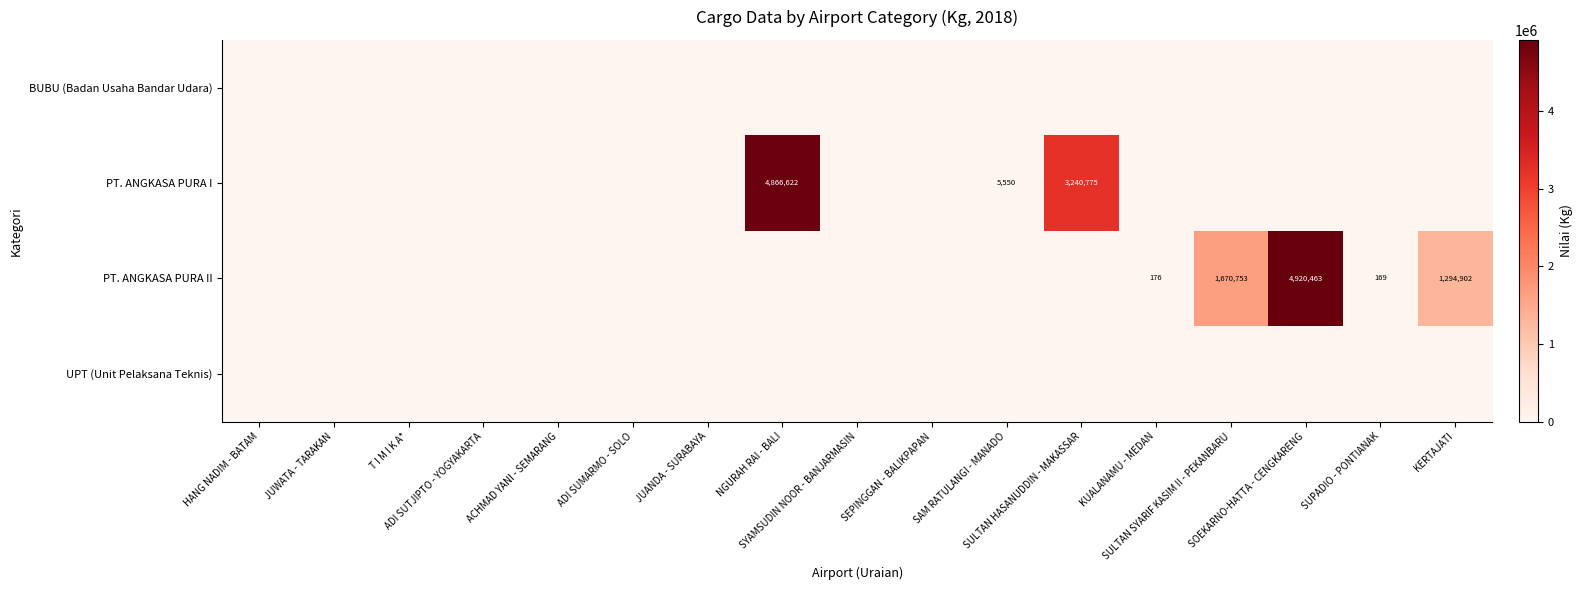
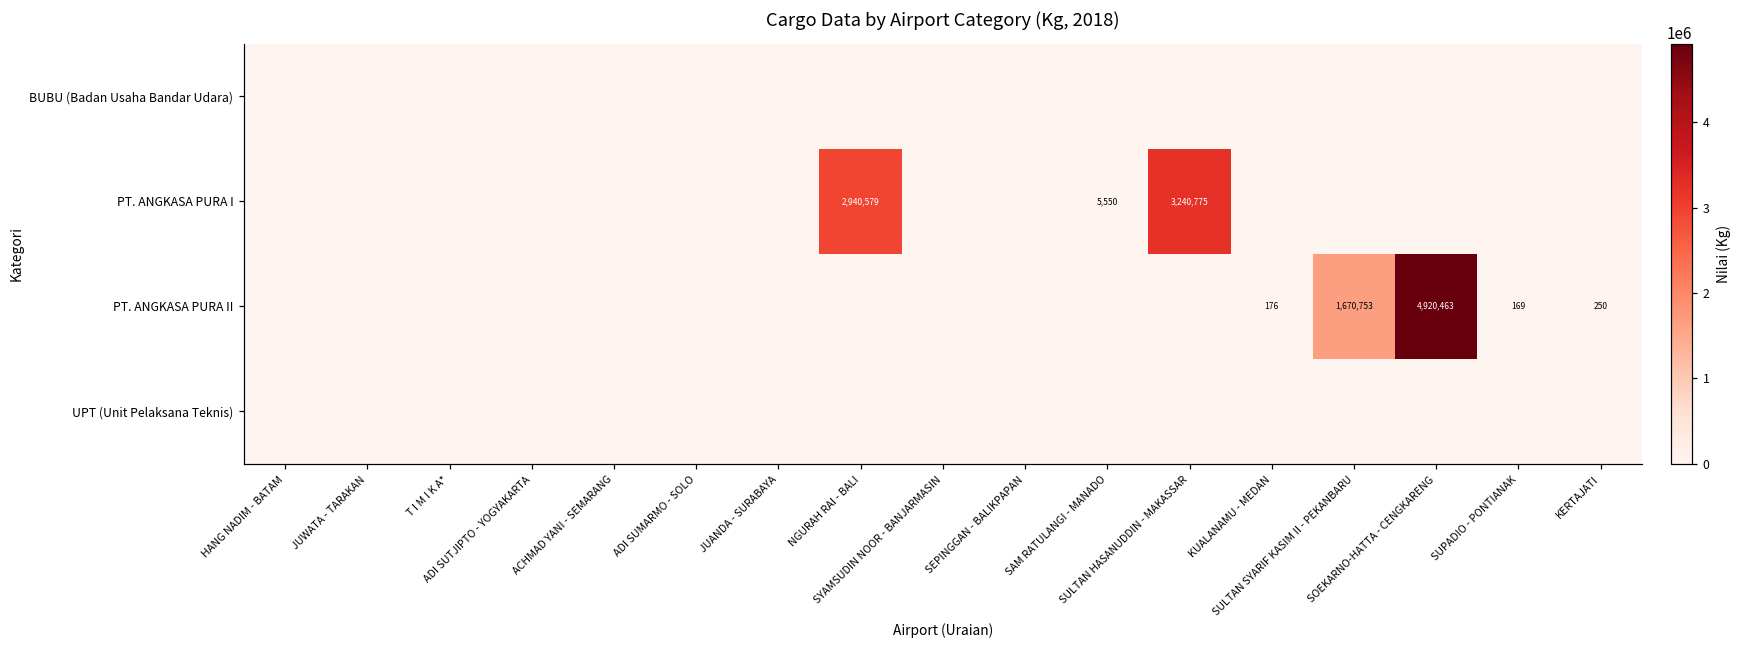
  {
    "PT. ANGKASA PURA I": {
-     "NGURAH RAI - BALI": "4,866,622",
+     "NGURAH RAI - BALI": "2,940,579",
      "SAM RATULANGI - MANADO": "5,550",
      "SULTAN HASANUDDIN - MAKASSAR": "3,240,775"
    },
    "PT. ANGKASA PURA II": {
      "KUALANAMU - MEDAN": "176",
      "SULTAN SYARIF KASIM II - PEKANBARU": "1,670,753",
      "SOEKARNO-HATTA - CENGKARENG": "4,920,463",
      "SUPADIO - PONTIANAK": "169",
-     "KERTAJATI": "1,294,902"
+     "KERTAJATI": "250"
    }
  }
